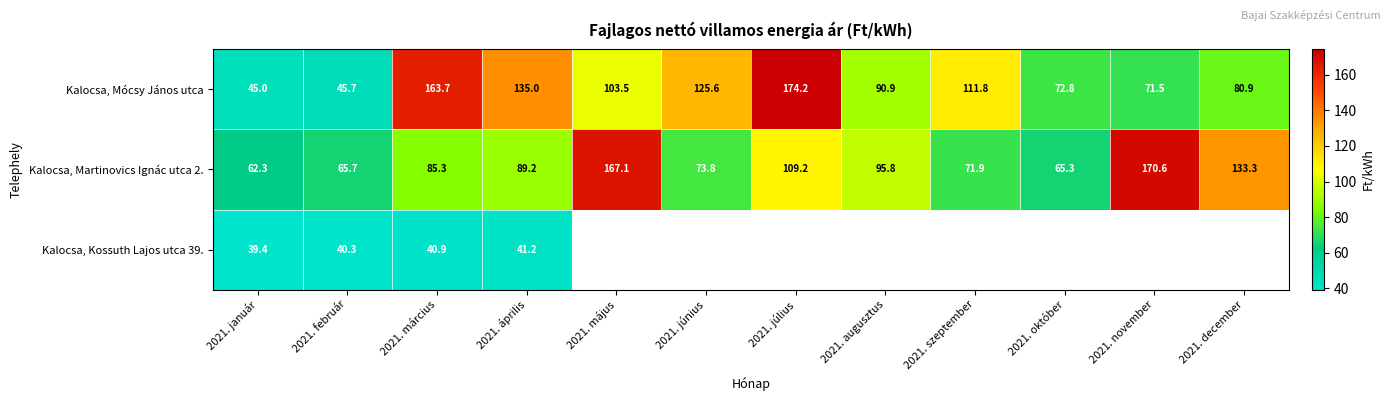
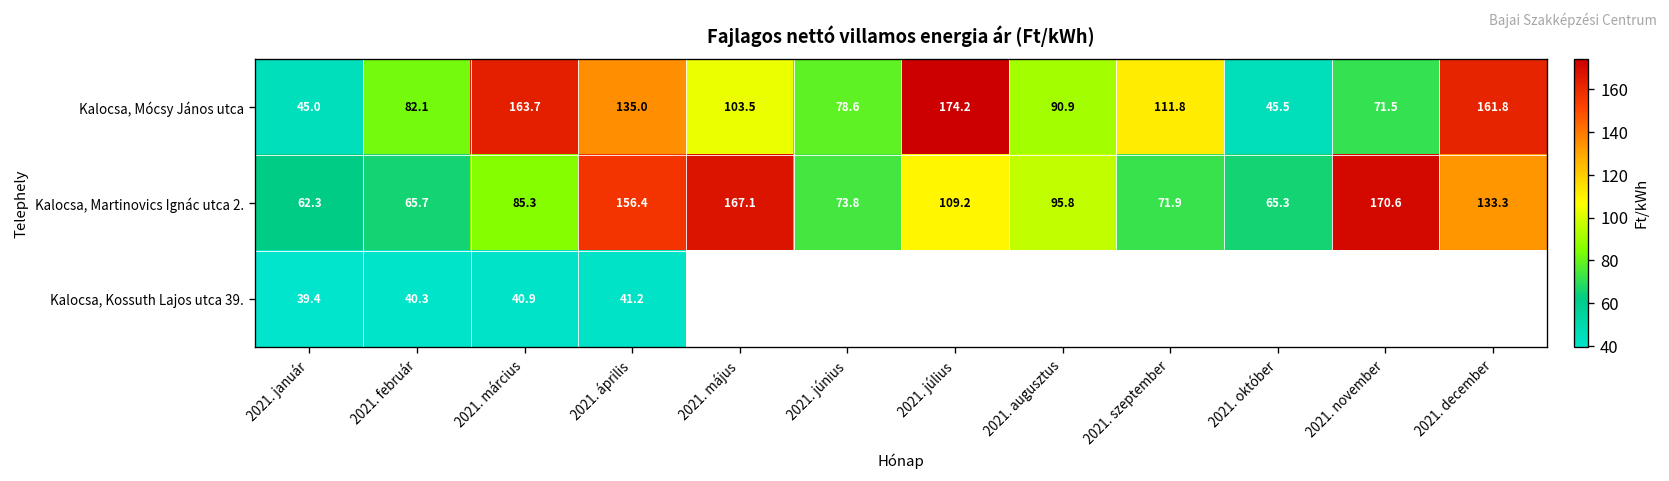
  {
    "Kalocsa, Mócsy János utca": {
      "2021. január": 45.0,
-     "2021. február": 45.7,
+     "2021. február": 82.1,
      "2021. március": 163.7,
      "2021. április": 135.0,
      "2021. május": 103.5,
-     "2021. június": 125.6,
+     "2021. június": 78.6,
      "2021. július": 174.2,
      "2021. augusztus": 90.9,
      "2021. szeptember": 111.8,
-     "2021. október": 72.8,
+     "2021. október": 45.5,
      "2021. november": 71.5,
-     "2021. december": 80.9
+     "2021. december": 161.8
    },
    "Kalocsa, Martinovics Ignác utca 2.": {
      "2021. január": 62.3,
      "2021. február": 65.7,
      "2021. március": 85.3,
-     "2021. április": 89.2,
+     "2021. április": 156.4,
      "2021. május": 167.1,
      "2021. június": 73.8,
      "2021. július": 109.2,
      "2021. augusztus": 95.8,
      "2021. szeptember": 71.9,
      "2021. október": 65.3,
      "2021. november": 170.6,
      "2021. december": 133.3
    },
    "Kalocsa, Kossuth Lajos utca 39.": {
      "2021. január": 39.4,
      "2021. február": 40.3,
      "2021. március": 40.9,
      "2021. április": 41.2
    }
  }
